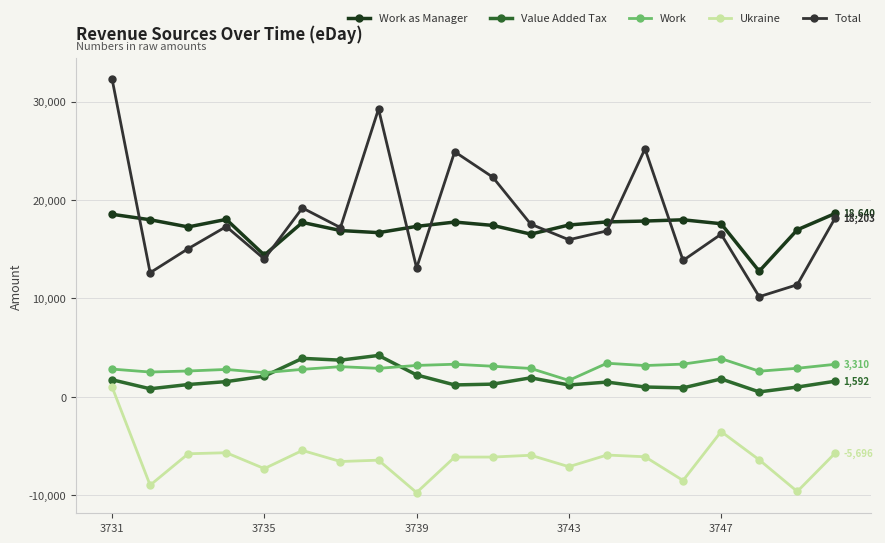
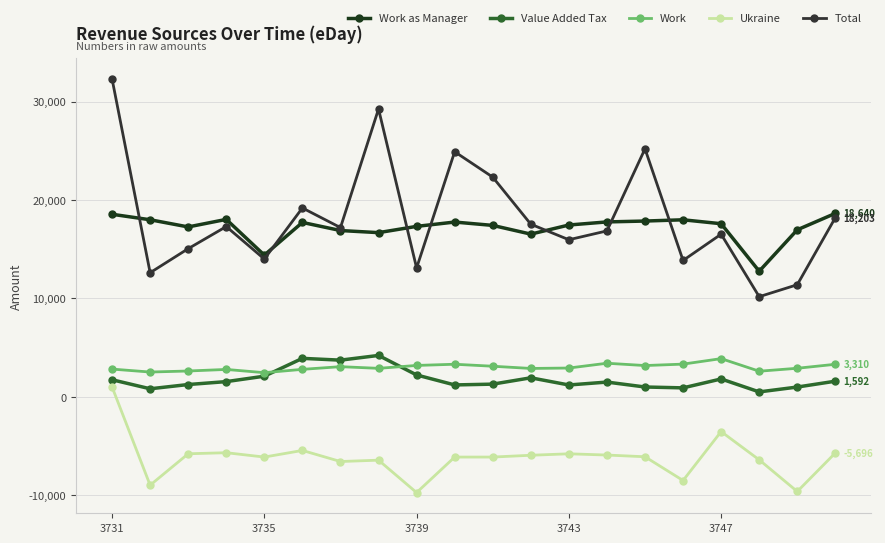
  {
    "Work": {
      "3731": "3,000",
      "3735": "2,000",
      "3739": "3,000",
-     "3743": "2,000",
+     "3743": "3,000",
      "3747": "4,000"
    },
    "Ukraine": {
      "3731": "1,000",
-     "3735": "-7,000",
+     "3735": "-6,000",
      "3739": "-10,000",
-     "3743": "-7,000",
+     "3743": "-6,000",
      "3747": "-4,000"
    }
  }
